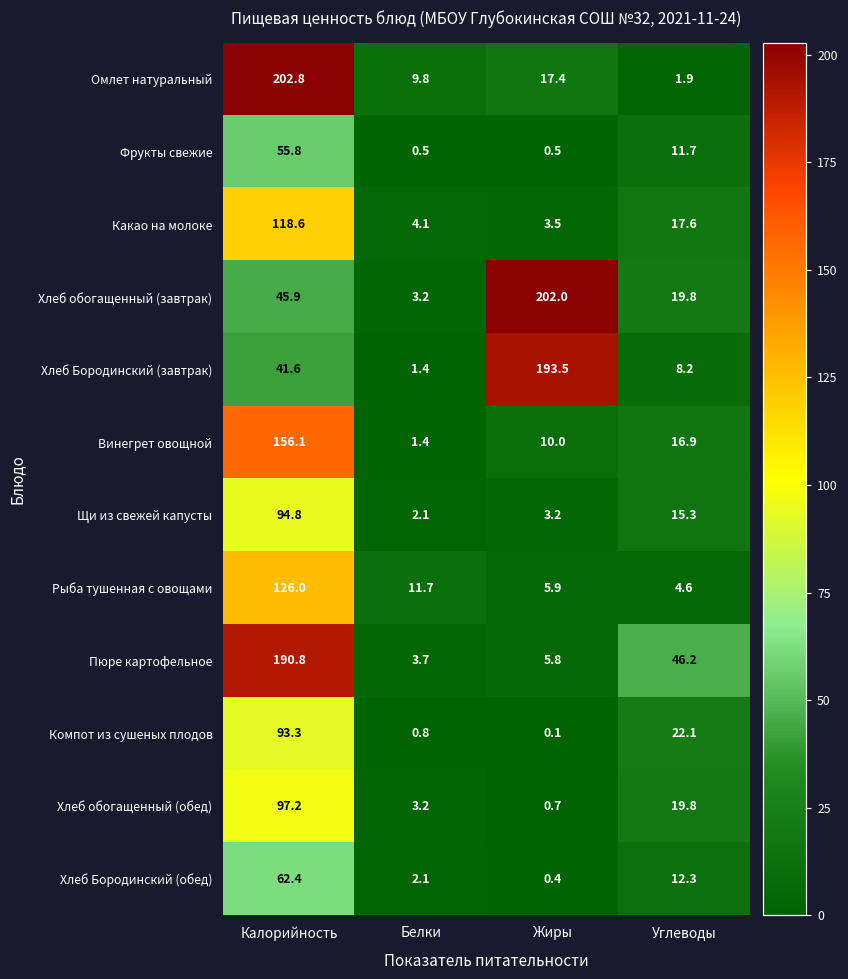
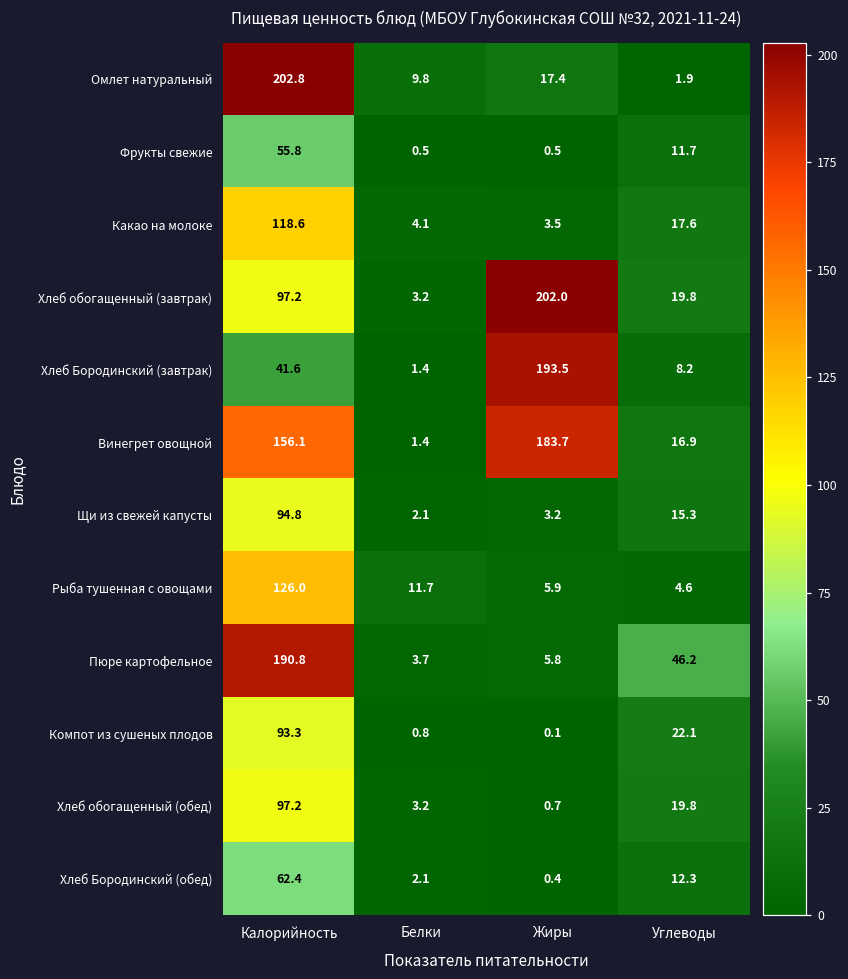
  {
    "Омлет натуральный": {
      "Калорийность": 202.8,
      "Белки": 9.8,
      "Жиры": 17.4,
      "Углеводы": 1.9
    },
    "Фрукты свежие": {
      "Калорийность": 55.8,
      "Белки": 0.5,
      "Жиры": 0.5,
      "Углеводы": 11.7
    },
    "Какао на молоке": {
      "Калорийность": 118.6,
      "Белки": 4.1,
      "Жиры": 3.5,
      "Углеводы": 17.6
    },
    "Хлеб обогащенный (завтрак)": {
-     "Калорийность": 45.9,
+     "Калорийность": 97.2,
      "Белки": 3.2,
      "Жиры": 202.0,
      "Углеводы": 19.8
    },
    "Хлеб Бородинский (завтрак)": {
      "Калорийность": 41.6,
      "Белки": 1.4,
      "Жиры": 193.5,
      "Углеводы": 8.2
    },
    "Винегрет овощной": {
      "Калорийность": 156.1,
      "Белки": 1.4,
-     "Жиры": 10.0,
+     "Жиры": 183.7,
      "Углеводы": 16.9
    },
    "Щи из свежей капусты": {
      "Калорийность": 94.8,
      "Белки": 2.1,
      "Жиры": 3.2,
      "Углеводы": 15.3
    },
    "Рыба тушенная с овощами": {
      "Калорийность": 126.0,
      "Белки": 11.7,
      "Жиры": 5.9,
      "Углеводы": 4.6
    },
    "Пюре картофельное": {
      "Калорийность": 190.8,
      "Белки": 3.7,
      "Жиры": 5.8,
      "Углеводы": 46.2
    },
    "Компот из сушеных плодов": {
      "Калорийность": 93.3,
      "Белки": 0.8,
      "Жиры": 0.1,
      "Углеводы": 22.1
    },
    "Хлеб обогащенный (обед)": {
      "Калорийность": 97.2,
      "Белки": 3.2,
      "Жиры": 0.7,
      "Углеводы": 19.8
    },
    "Хлеб Бородинский (обед)": {
      "Калорийность": 62.4,
      "Белки": 2.1,
      "Жиры": 0.4,
      "Углеводы": 12.3
    }
  }
